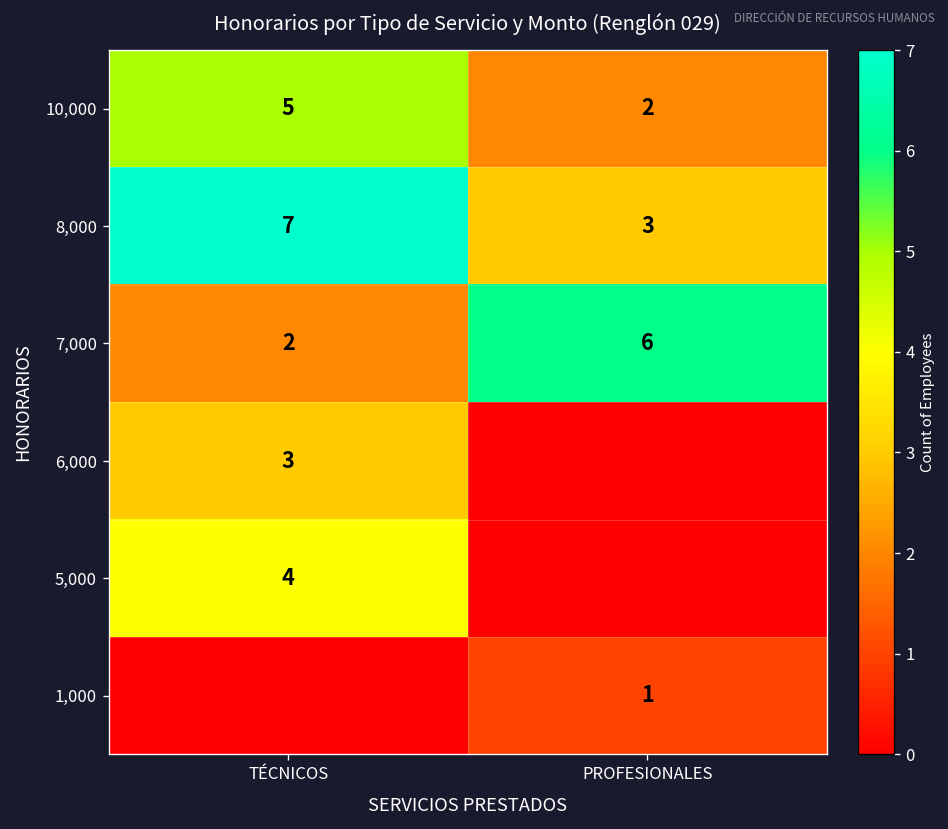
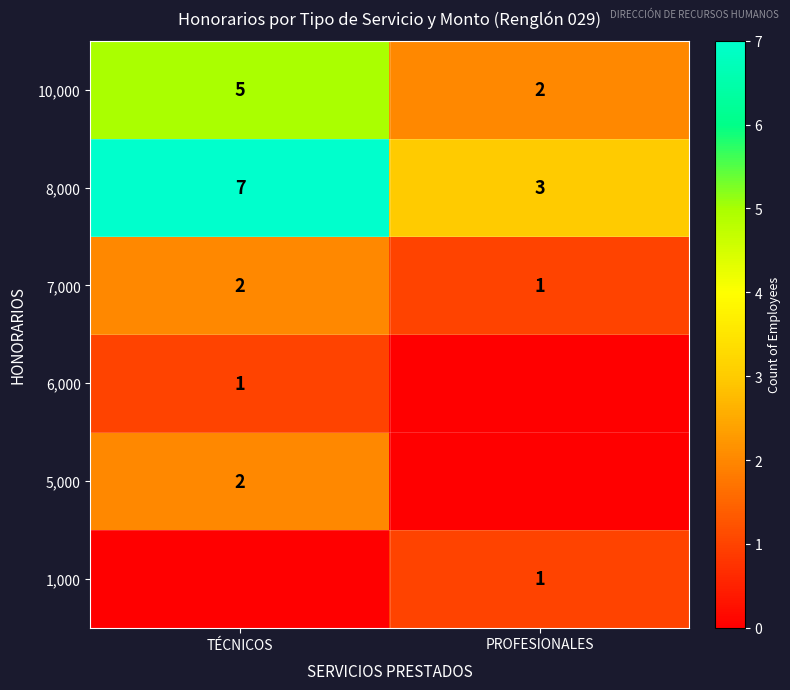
  {
    "10,000": {
      "TÉCNICOS": 5,
      "PROFESIONALES": 2
    },
    "8,000": {
      "TÉCNICOS": 7,
      "PROFESIONALES": 3
    },
    "7,000": {
      "TÉCNICOS": 2,
-     "PROFESIONALES": 6
+     "PROFESIONALES": 1
    },
    "6,000": {
-     "TÉCNICOS": 3
+     "TÉCNICOS": 1
    },
    "5,000": {
-     "TÉCNICOS": 4
+     "TÉCNICOS": 2
    },
    "1,000": {
      "PROFESIONALES": 1
    }
  }
